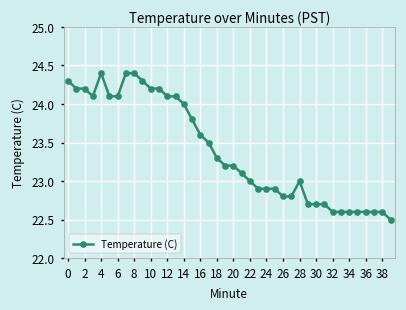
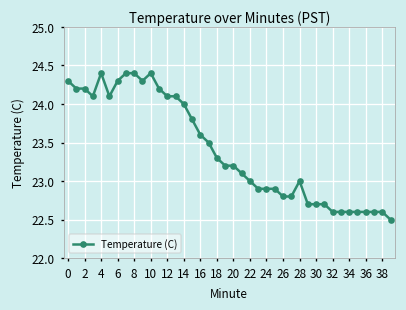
  {
    "0": 24.3,
    "2": 24.2,
    "4": 24.4,
-   "6": 24.1,
+   "6": 24.3,
    "8": 24.4,
-   "10": 24.2,
+   "10": 24.4,
    "12": 24.1,
    "14": 24.0,
    "16": 23.6,
    "18": 23.3,
    "20": 23.2,
    "22": 23.0,
    "24": 22.9,
    "26": 22.8,
    "28": 23.0,
    "30": 22.7,
    "32": 22.6,
    "34": 22.6,
    "36": 22.6,
    "38": 22.6
  }
